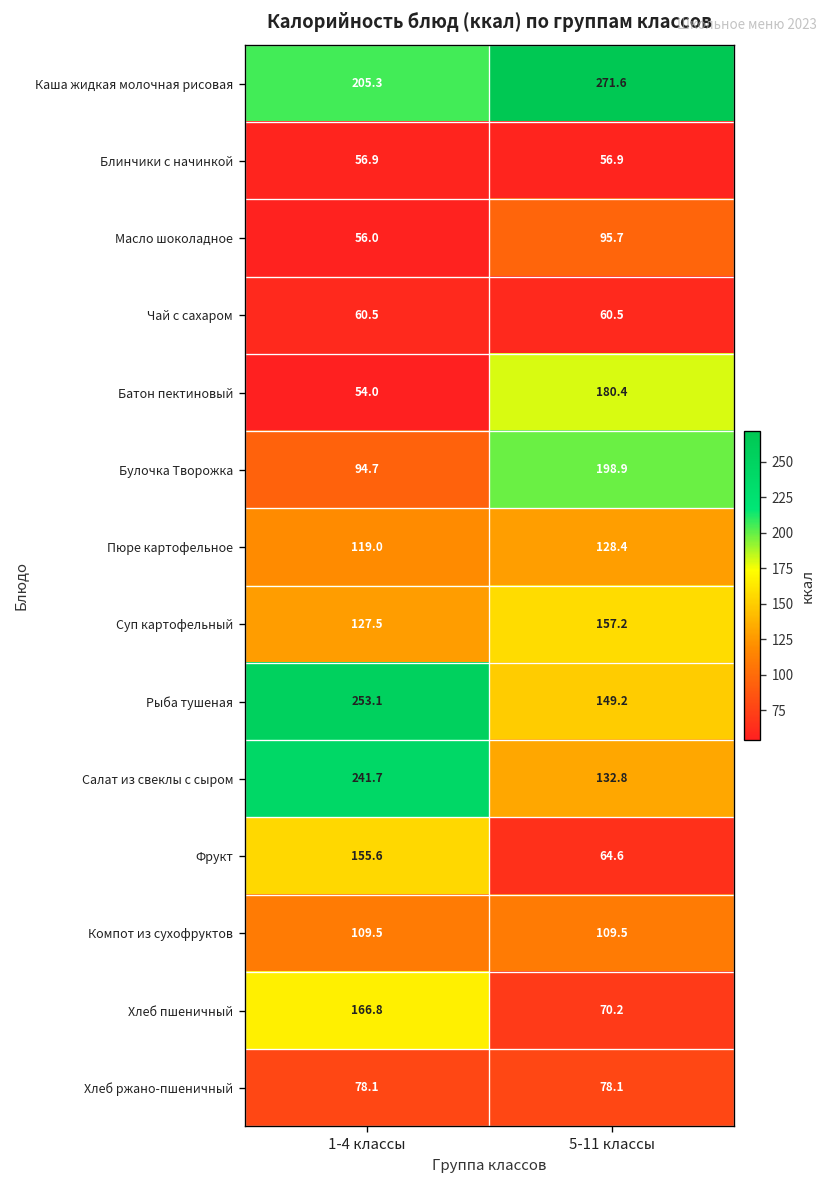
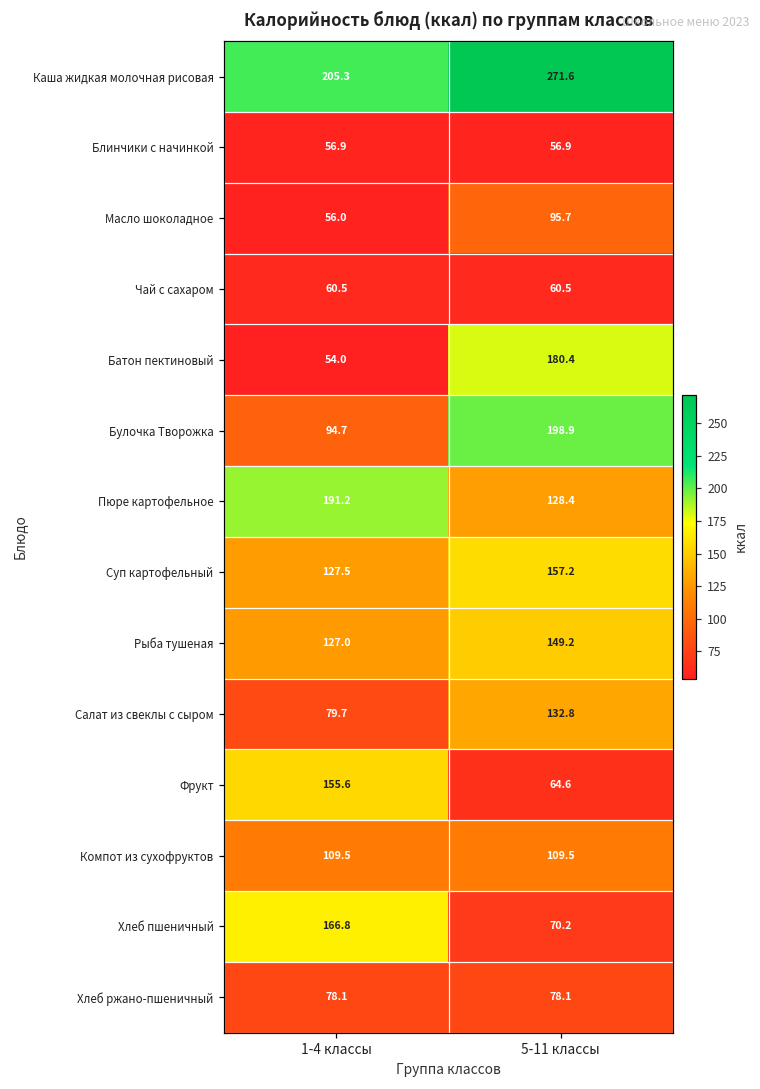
  {
    "Каша жидкая молочная рисовая": {
      "1-4 классы": 205.3,
      "5-11 классы": 271.6
    },
    "Блинчики с начинкой": {
      "1-4 классы": 56.9,
      "5-11 классы": 56.9
    },
    "Масло шоколадное": {
      "1-4 классы": 56.0,
      "5-11 классы": 95.7
    },
    "Чай с сахаром": {
      "1-4 классы": 60.5,
      "5-11 классы": 60.5
    },
    "Батон пектиновый": {
      "1-4 классы": 54.0,
      "5-11 классы": 180.4
    },
    "Булочка Творожка": {
      "1-4 классы": 94.7,
      "5-11 классы": 198.9
    },
    "Пюре картофельное": {
-     "1-4 классы": 119.0,
+     "1-4 классы": 191.2,
      "5-11 классы": 128.4
    },
    "Суп картофельный": {
      "1-4 классы": 127.5,
      "5-11 классы": 157.2
    },
    "Рыба тушеная": {
-     "1-4 классы": 253.1,
+     "1-4 классы": 127.0,
      "5-11 классы": 149.2
    },
    "Салат из свеклы с сыром": {
-     "1-4 классы": 241.7,
+     "1-4 классы": 79.7,
      "5-11 классы": 132.8
    },
    "Фрукт": {
      "1-4 классы": 155.6,
      "5-11 классы": 64.6
    },
    "Компот из сухофруктов": {
      "1-4 классы": 109.5,
      "5-11 классы": 109.5
    },
    "Хлеб пшеничный": {
      "1-4 классы": 166.8,
      "5-11 классы": 70.2
    },
    "Хлеб ржано-пшеничный": {
      "1-4 классы": 78.1,
      "5-11 классы": 78.1
    }
  }
